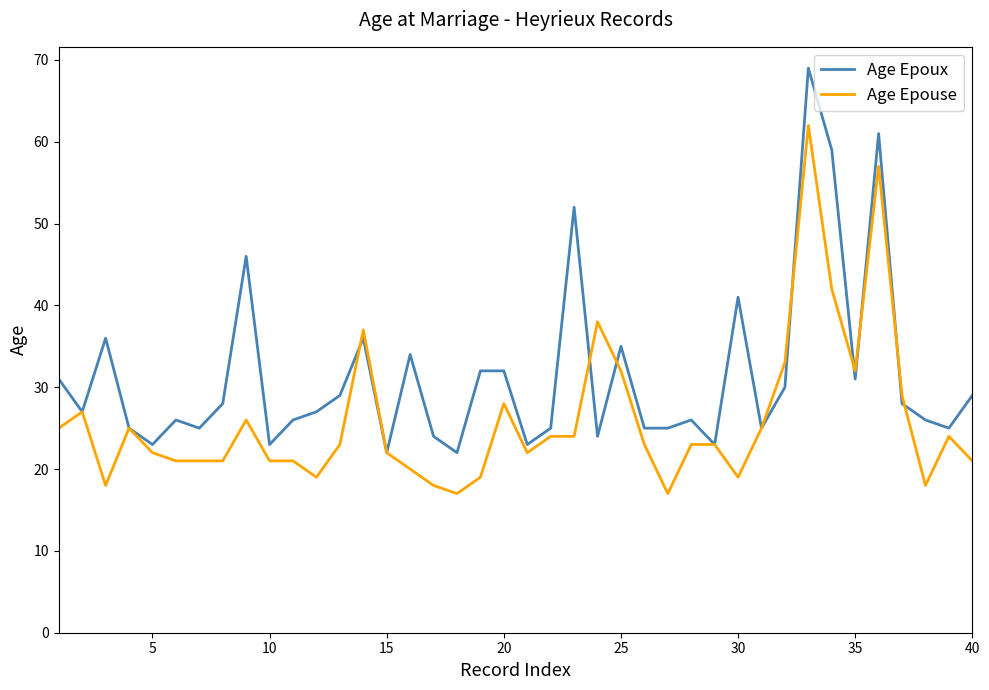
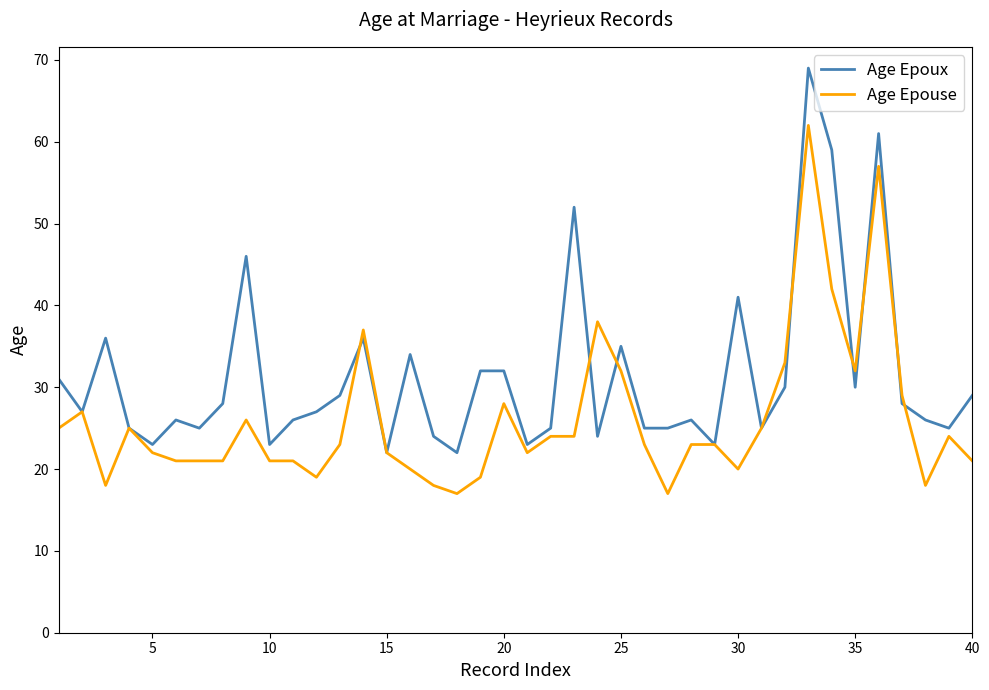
  {
    "Age Epoux": {
      "5": 23,
      "10": 23,
      "20": 32,
      "25": 35,
      "30": 41,
-     "35": 31,
+     "35": 30,
      "40": 29
    },
    "Age Epouse": {
      "5": 22,
      "10": 21,
      "20": 28,
      "25": 32,
-     "30": 19,
+     "30": 20,
      "35": 32,
      "40": 21
    }
  }
